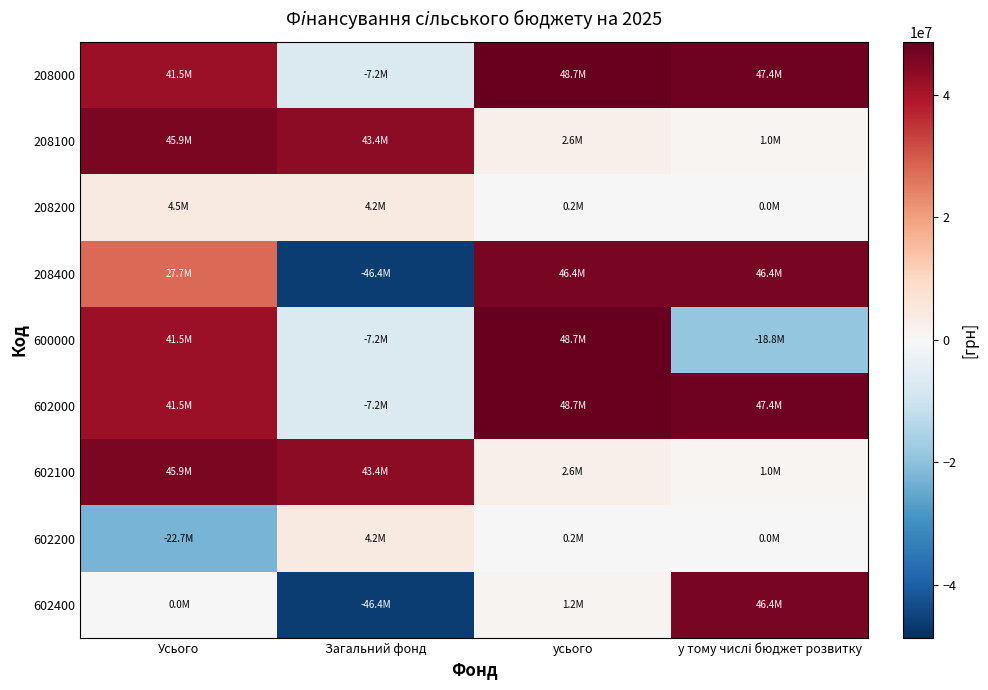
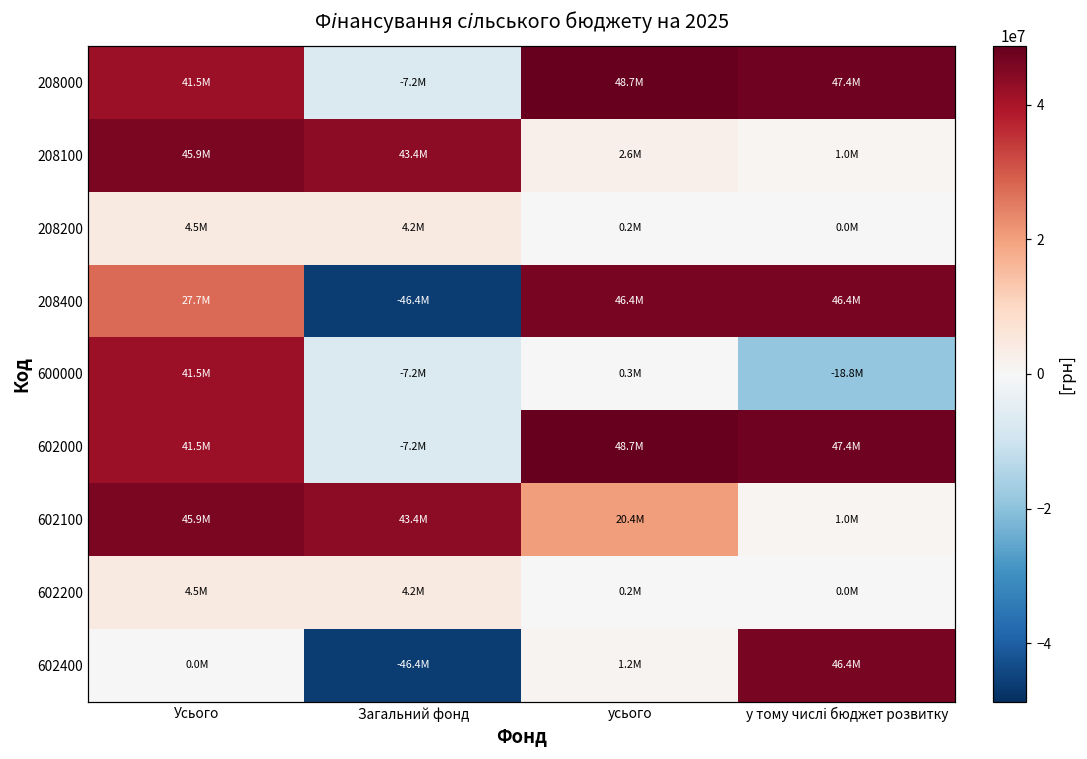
  {
    "208000": {
      "Усього": "41.5M",
      "Загальний фонд": "-7.2M",
      "усього": "48.7M",
      "у тому числі бюджет розвитку": "47.4M"
    },
    "208100": {
      "Усього": "45.9M",
      "Загальний фонд": "43.4M",
      "усього": "2.6M",
      "у тому числі бюджет розвитку": "1.0M"
    },
    "208200": {
      "Усього": "4.5M",
      "Загальний фонд": "4.2M",
      "усього": "0.2M",
      "у тому числі бюджет розвитку": "0.0M"
    },
    "208400": {
      "Усього": "27.7M",
      "Загальний фонд": "-46.4M",
      "усього": "46.4M",
      "у тому числі бюджет розвитку": "46.4M"
    },
    "600000": {
      "Усього": "41.5M",
      "Загальний фонд": "-7.2M",
-     "усього": "48.7M",
+     "усього": "0.3M",
      "у тому числі бюджет розвитку": "-18.8M"
    },
    "602000": {
      "Усього": "41.5M",
      "Загальний фонд": "-7.2M",
      "усього": "48.7M",
      "у тому числі бюджет розвитку": "47.4M"
    },
    "602100": {
      "Усього": "45.9M",
      "Загальний фонд": "43.4M",
-     "усього": "2.6M",
+     "усього": "20.4M",
      "у тому числі бюджет розвитку": "1.0M"
    },
    "602200": {
-     "Усього": "-22.7M",
+     "Усього": "4.5M",
      "Загальний фонд": "4.2M",
      "усього": "0.2M",
      "у тому числі бюджет розвитку": "0.0M"
    },
    "602400": {
      "Усього": "0.0M",
      "Загальний фонд": "-46.4M",
      "усього": "1.2M",
      "у тому числі бюджет розвитку": "46.4M"
    }
  }
